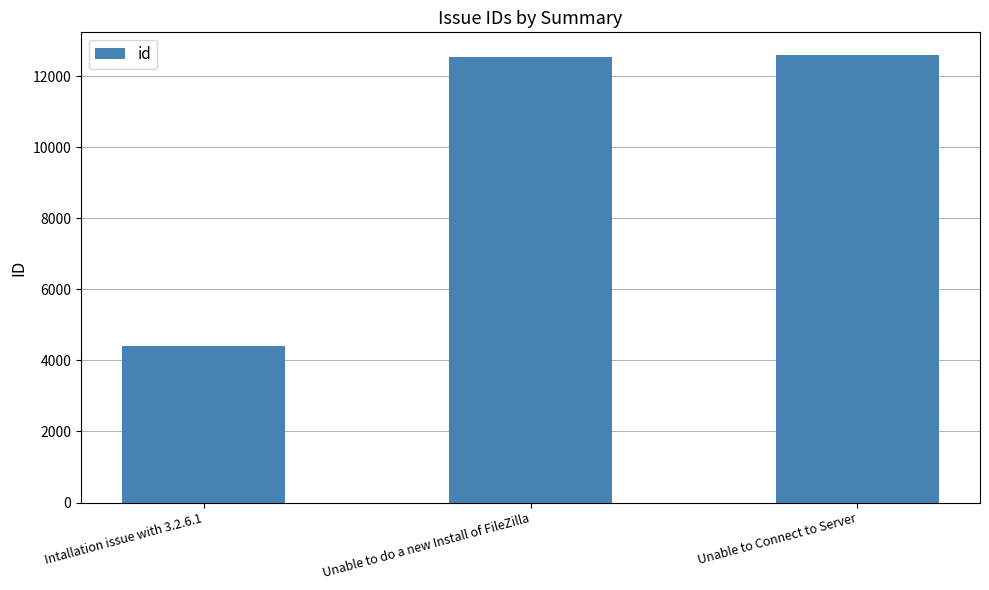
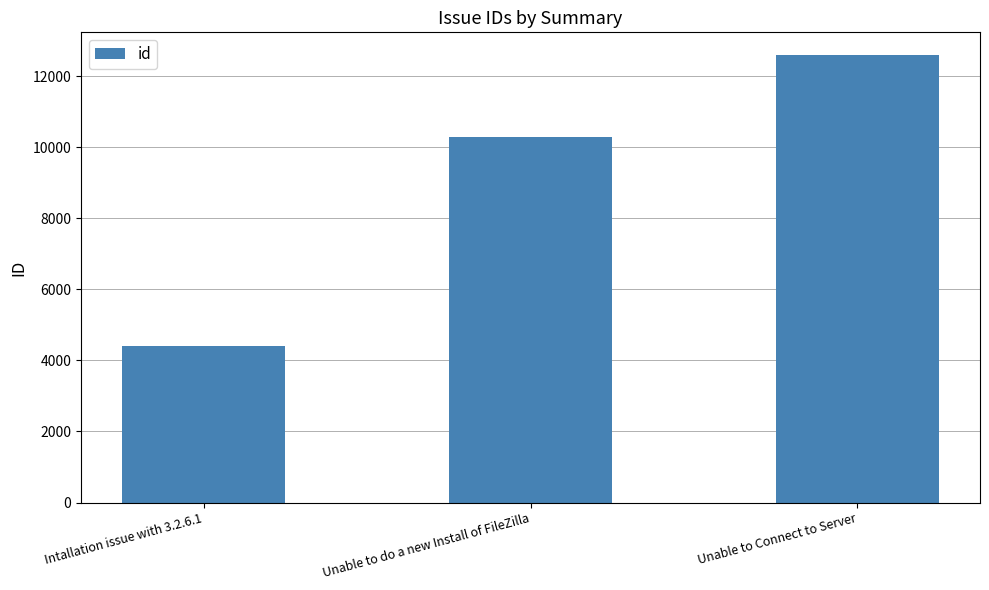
  {
    "Intallation issue with 3.2.6.1": 4400,
-   "Unable to do a new Install of FileZilla": 12600,
+   "Unable to do a new Install of FileZilla": 10300,
    "Unable to Connect to Server": 12600
  }
